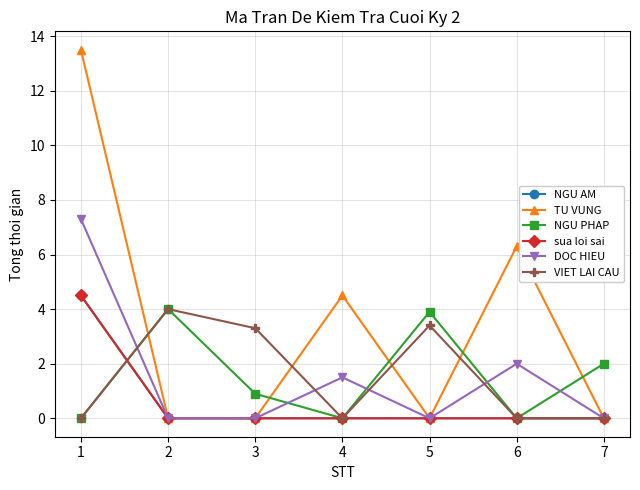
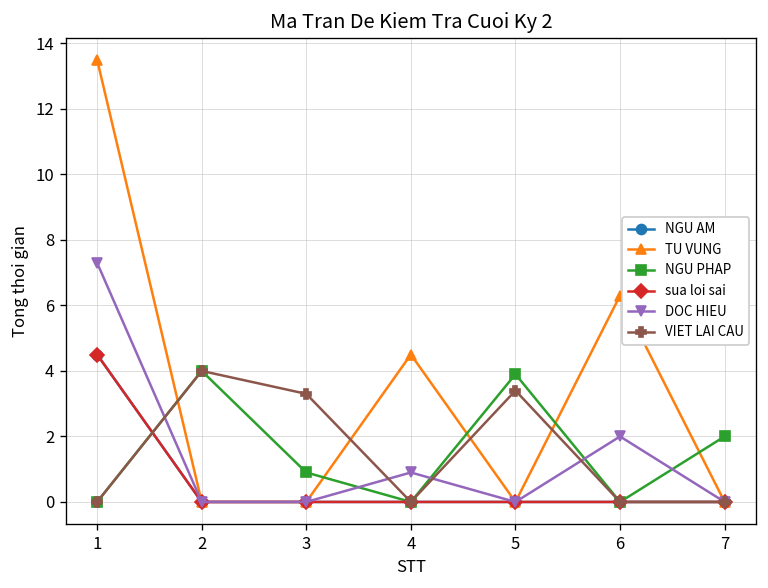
  {
    "sua loi sai": {
      "1": 4.5
    },
    "TU VUNG": {
      "1": 13.5,
      "4": 4.5,
      "6": 6.3
    },
    "NGU PHAP": {
      "3": 0.9,
      "5": 3.9,
      "7": 2.0
    },
    "DOC HIEU": {
      "1": 7.3,
-     "4": 1.5,
+     "4": 0.9,
      "6": 2.0
    },
    "VIET LAI CAU": {
      "3": 3.3,
      "5": 3.4
    }
  }
